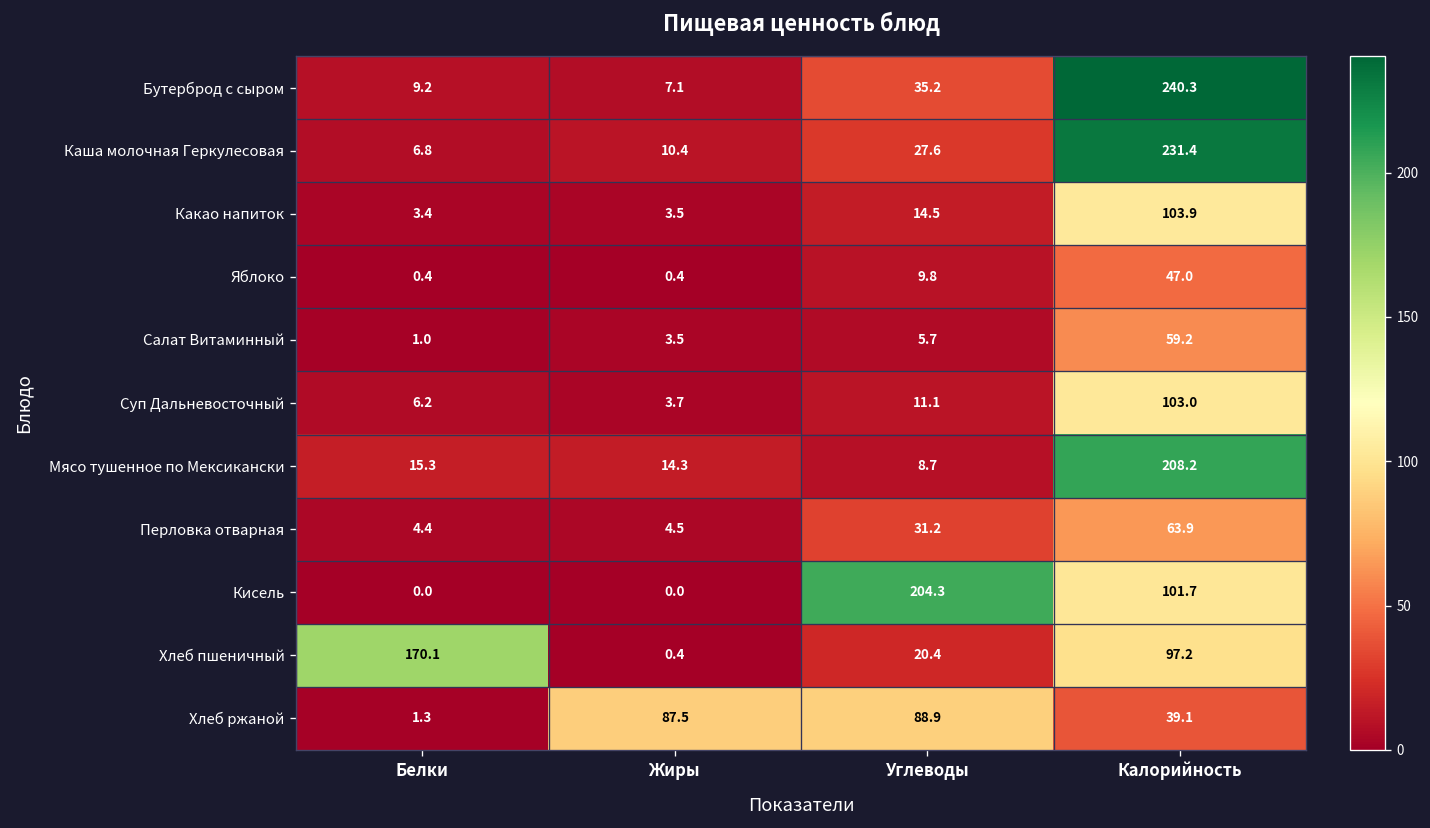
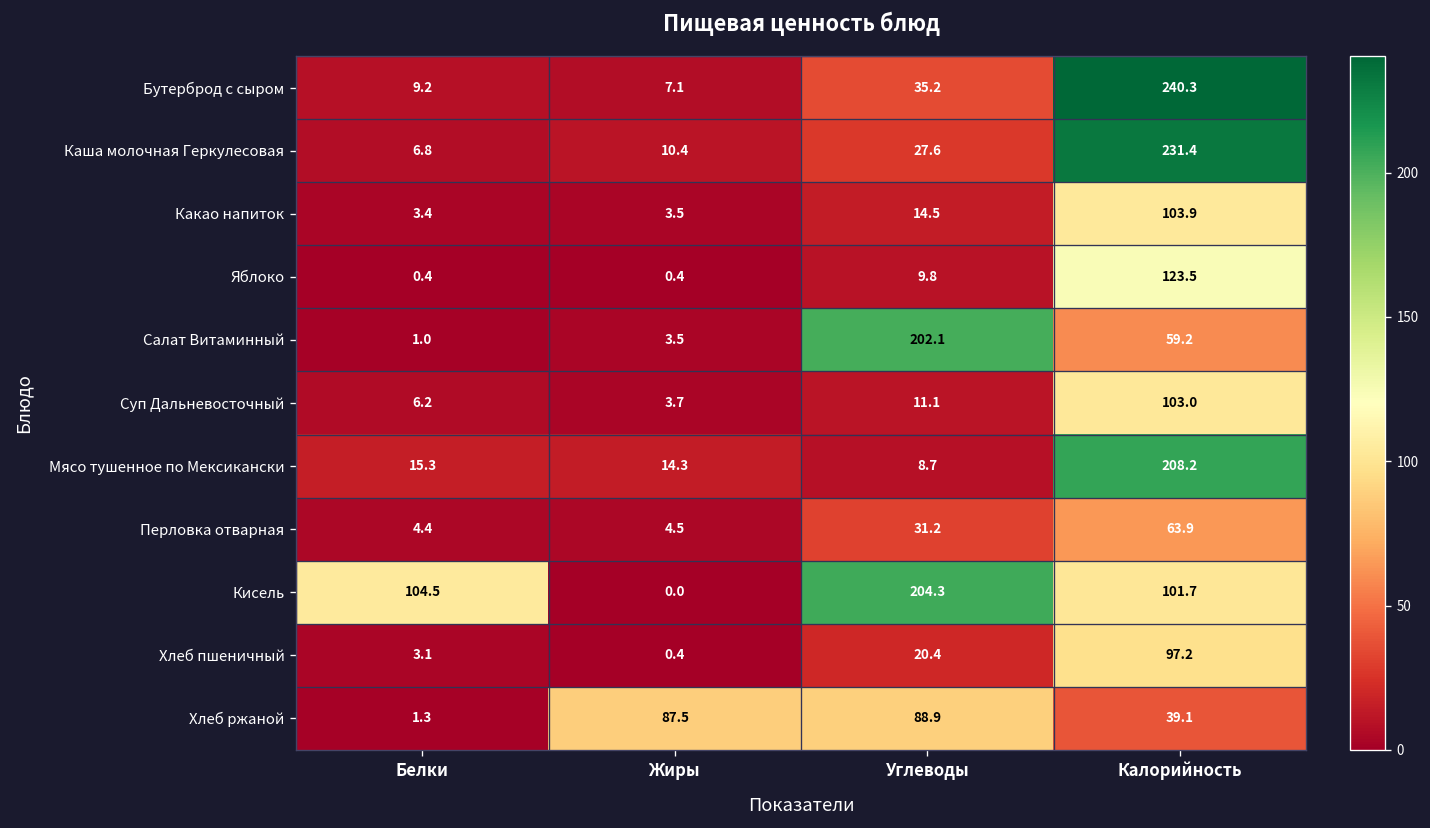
  {
    "Бутерброд с сыром": {
      "Белки": 9.2,
      "Жиры": 7.1,
      "Углеводы": 35.2,
      "Калорийность": 240.3
    },
    "Каша молочная Геркулесовая": {
      "Белки": 6.8,
      "Жиры": 10.4,
      "Углеводы": 27.6,
      "Калорийность": 231.4
    },
    "Какао напиток": {
      "Белки": 3.4,
      "Жиры": 3.5,
      "Углеводы": 14.5,
      "Калорийность": 103.9
    },
    "Яблоко": {
      "Белки": 0.4,
      "Жиры": 0.4,
      "Углеводы": 9.8,
-     "Калорийность": 47.0
+     "Калорийность": 123.5
    },
    "Салат Витаминный": {
      "Белки": 1.0,
      "Жиры": 3.5,
-     "Углеводы": 5.7,
+     "Углеводы": 202.1,
      "Калорийность": 59.2
    },
    "Суп Дальневосточный": {
      "Белки": 6.2,
      "Жиры": 3.7,
      "Углеводы": 11.1,
      "Калорийность": 103.0
    },
    "Мясо тушенное по Мексикански": {
      "Белки": 15.3,
      "Жиры": 14.3,
      "Углеводы": 8.7,
      "Калорийность": 208.2
    },
    "Перловка отварная": {
      "Белки": 4.4,
      "Жиры": 4.5,
      "Углеводы": 31.2,
      "Калорийность": 63.9
    },
    "Кисель": {
-     "Белки": 0.0,
+     "Белки": 104.5,
      "Жиры": 0.0,
      "Углеводы": 204.3,
      "Калорийность": 101.7
    },
    "Хлеб пшеничный": {
-     "Белки": 170.1,
+     "Белки": 3.1,
      "Жиры": 0.4,
      "Углеводы": 20.4,
      "Калорийность": 97.2
    },
    "Хлеб ржаной": {
      "Белки": 1.3,
      "Жиры": 87.5,
      "Углеводы": 88.9,
      "Калорийность": 39.1
    }
  }
